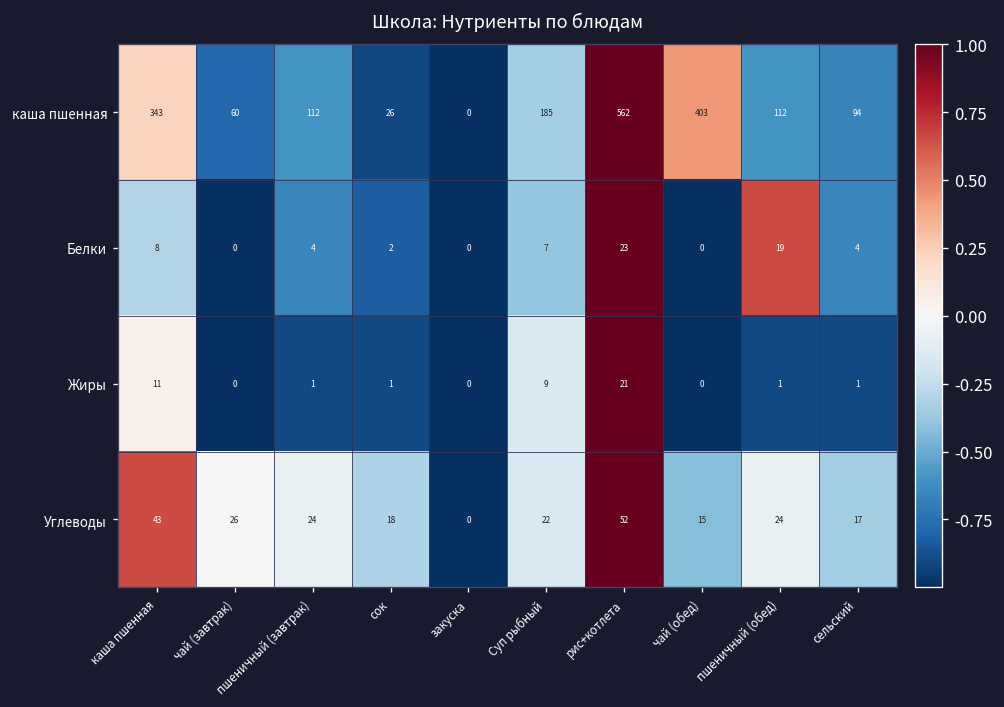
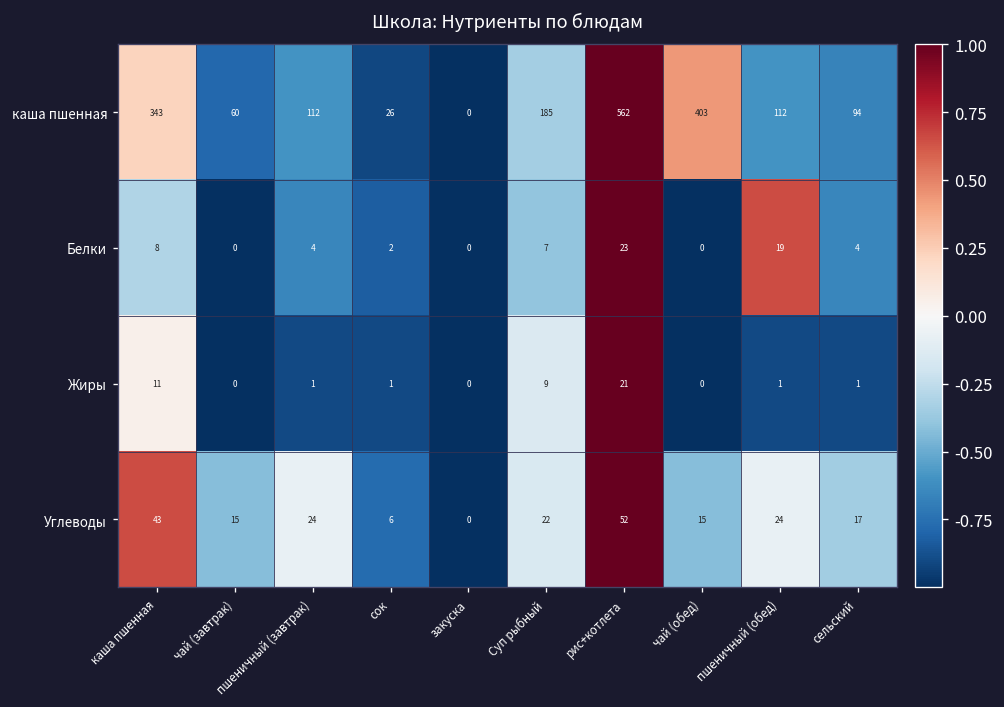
  {
    "каша пшенная": {
      "каша пшенная": 343,
      "чай (завтрак)": 60,
      "пшеничный (завтрак)": 112,
      "сок": 26,
      "закуска": 0,
      "Суп рыбный": 185,
      "рис+котлета": 562,
      "чай (обед)": 403,
      "пшеничный (обед)": 112,
      "сельский": 94
    },
    "Белки": {
      "каша пшенная": 8,
      "чай (завтрак)": 0,
      "пшеничный (завтрак)": 4,
      "сок": 2,
      "закуска": 0,
      "Суп рыбный": 7,
      "рис+котлета": 23,
      "чай (обед)": 0,
      "пшеничный (обед)": 19,
      "сельский": 4
    },
    "Жиры": {
      "каша пшенная": 11,
      "чай (завтрак)": 0,
      "пшеничный (завтрак)": 1,
      "сок": 1,
      "закуска": 0,
      "Суп рыбный": 9,
      "рис+котлета": 21,
      "чай (обед)": 0,
      "пшеничный (обед)": 1,
      "сельский": 1
    },
    "Углеводы": {
      "каша пшенная": 43,
-     "чай (завтрак)": 26,
+     "чай (завтрак)": 15,
      "пшеничный (завтрак)": 24,
-     "сок": 18,
+     "сок": 6,
      "закуска": 0,
      "Суп рыбный": 22,
      "рис+котлета": 52,
      "чай (обед)": 15,
      "пшеничный (обед)": 24,
      "сельский": 17
    }
  }
